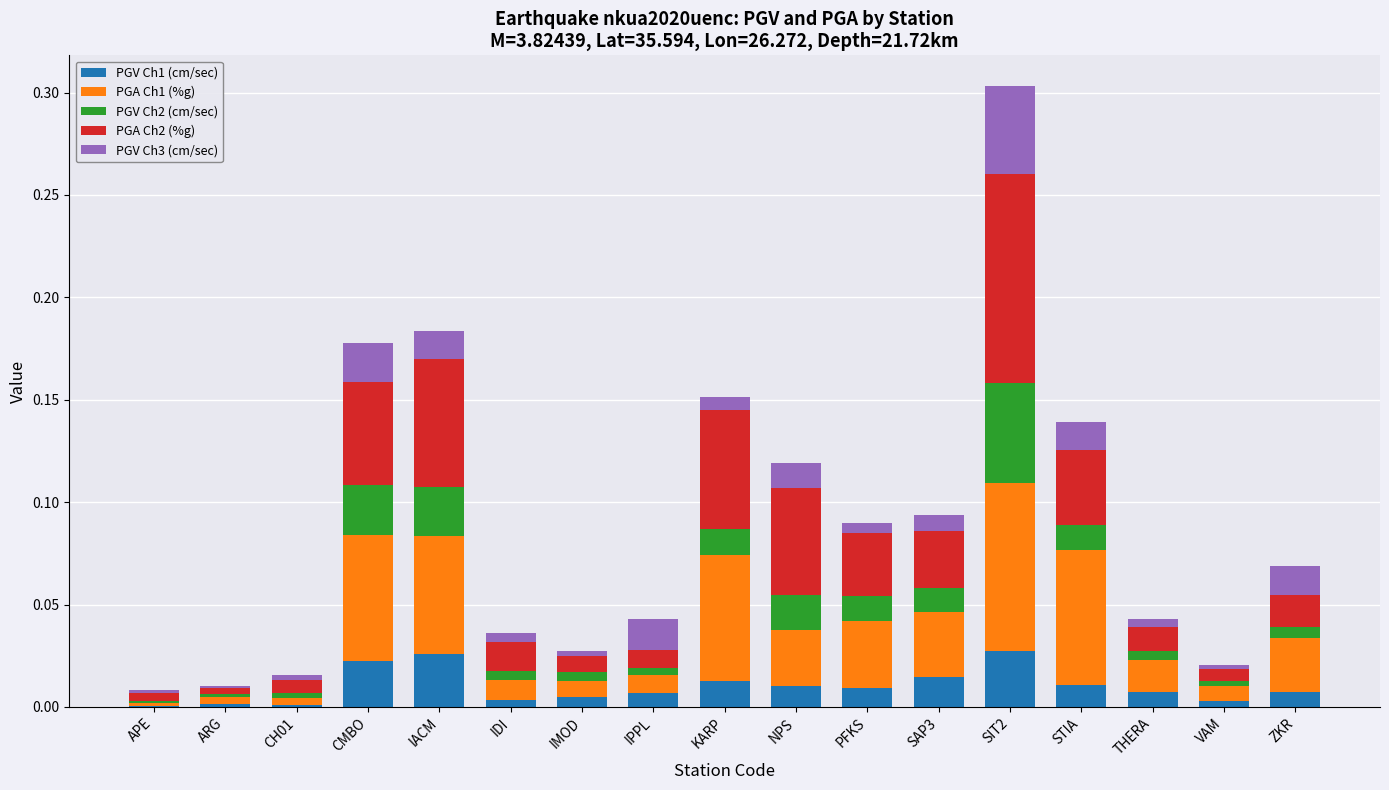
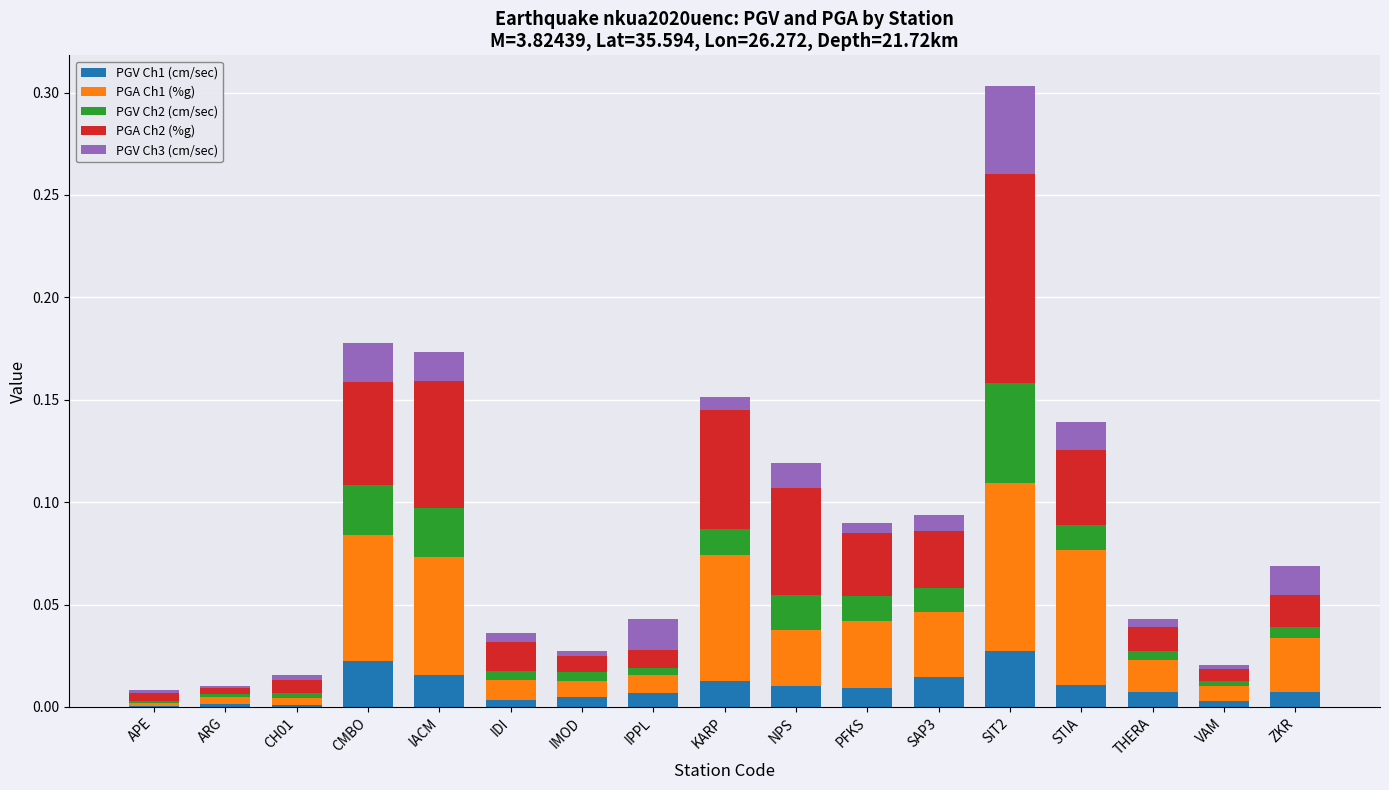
  {
    "PGV Ch1 (cm/sec)": {
      "ARG": 0.001,
      "CMBO": 0.023,
-     "IACM": 0.026,
+     "IACM": 0.016,
      "IDI": 0.004,
      "IMOD": 0.005,
      "IPPL": 0.007,
      "KARP": 0.013,
      "NPS": 0.010,
      "PFKS": 0.009,
      "SAP3": 0.015,
      "SIT2": 0.028,
      "STIA": 0.011,
      "THERA": 0.007,
      "VAM": 0.003,
      "ZKR": 0.007
    },
    "PGA Ch1 (%g)": {
      "APE": 0.001,
      "ARG": 0.004,
      "CH01": 0.004,
      "CMBO": 0.062,
      "IACM": 0.057,
      "IDI": 0.009,
      "IMOD": 0.008,
      "IPPL": 0.009,
      "KARP": 0.061,
      "NPS": 0.027,
      "PFKS": 0.033,
      "SAP3": 0.032,
      "SIT2": 0.082,
      "STIA": 0.066,
      "THERA": 0.016,
      "VAM": 0.008,
      "ZKR": 0.027
    },
    "PGV Ch2 (cm/sec)": {
      "ARG": 0.001,
      "CH01": 0.002,
      "CMBO": 0.024,
      "IACM": 0.024,
      "IDI": 0.005,
      "IMOD": 0.004,
      "IPPL": 0.004,
      "KARP": 0.013,
      "NPS": 0.017,
      "PFKS": 0.012,
      "SAP3": 0.012,
      "SIT2": 0.049,
      "STIA": 0.012,
      "THERA": 0.004,
      "VAM": 0.002,
      "ZKR": 0.005
    },
    "PGA Ch2 (%g)": {
      "APE": 0.004,
      "ARG": 0.003,
      "CH01": 0.006,
      "CMBO": 0.050,
      "IACM": 0.062,
      "IDI": 0.014,
      "IMOD": 0.008,
      "IPPL": 0.009,
      "KARP": 0.058,
      "NPS": 0.052,
      "PFKS": 0.031,
      "SAP3": 0.028,
      "SIT2": 0.102,
      "STIA": 0.036,
      "THERA": 0.012,
      "VAM": 0.006,
      "ZKR": 0.016
    },
    "PGV Ch3 (cm/sec)": {
      "APE": 0.001,
      "CH01": 0.002,
      "CMBO": 0.019,
      "IACM": 0.014,
      "IDI": 0.004,
      "IMOD": 0.002,
      "IPPL": 0.015,
      "KARP": 0.006,
      "NPS": 0.012,
      "PFKS": 0.005,
      "SAP3": 0.008,
      "SIT2": 0.043,
      "STIA": 0.014,
      "THERA": 0.004,
      "VAM": 0.002,
      "ZKR": 0.014
    }
  }
